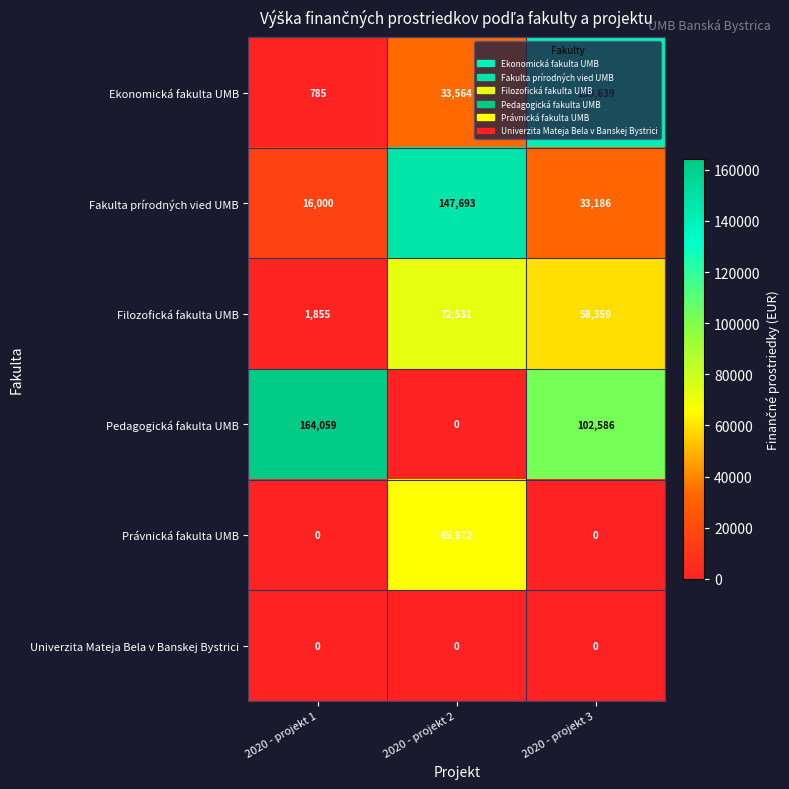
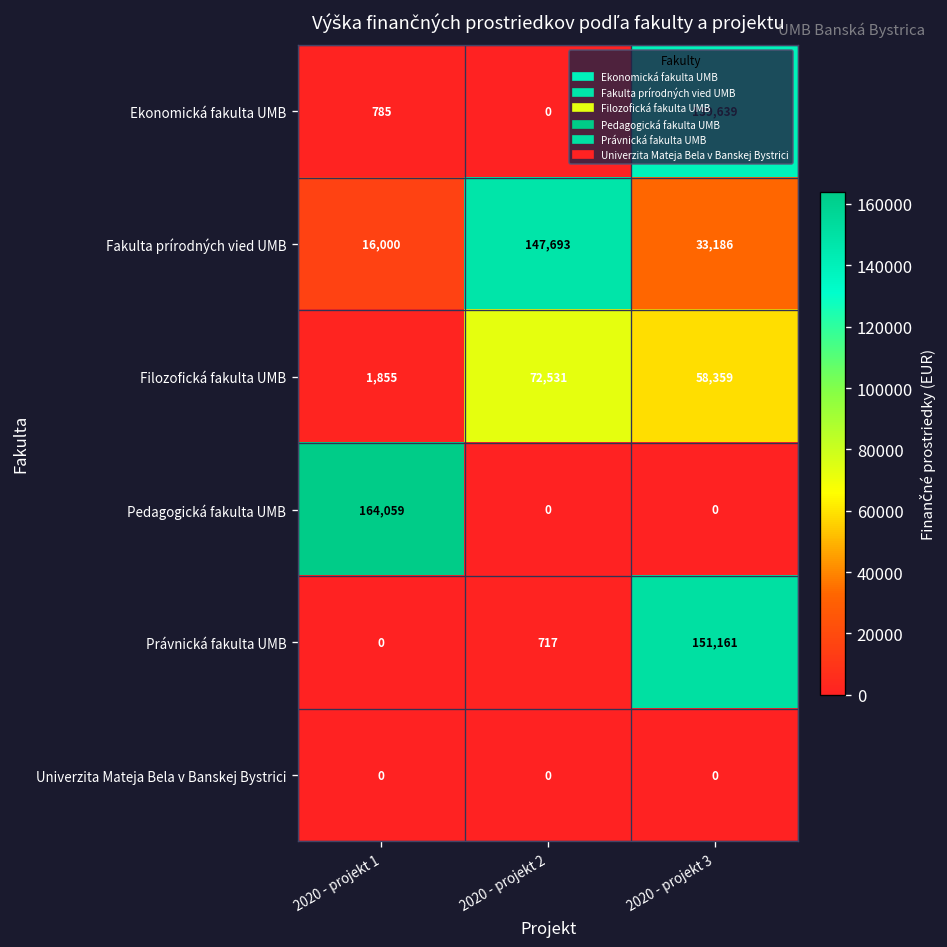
  {
    "Ekonomická fakulta UMB": {
      "2020 - projekt 1": "785",
-     "2020 - projekt 2": "33,564"
+     "2020 - projekt 2": "0"
    },
    "Fakulta prírodných vied UMB": {
      "2020 - projekt 1": "16,000",
      "2020 - projekt 2": "147,693",
      "2020 - projekt 3": "33,186"
    },
    "Filozofická fakulta UMB": {
      "2020 - projekt 1": "1,855",
      "2020 - projekt 2": "72,531",
      "2020 - projekt 3": "58,359"
    },
    "Pedagogická fakulta UMB": {
      "2020 - projekt 1": "164,059",
      "2020 - projekt 2": "0",
-     "2020 - projekt 3": "102,586"
+     "2020 - projekt 3": "0"
    },
    "Právnická fakulta UMB": {
      "2020 - projekt 1": "0",
-     "2020 - projekt 2": "65,872",
-     "2020 - projekt 3": "0"
+     "2020 - projekt 2": "717",
+     "2020 - projekt 3": "151,161"
    },
    "Univerzita Mateja Bela v Banskej Bystrici": {
      "2020 - projekt 1": "0",
      "2020 - projekt 2": "0",
      "2020 - projekt 3": "0"
    }
  }
